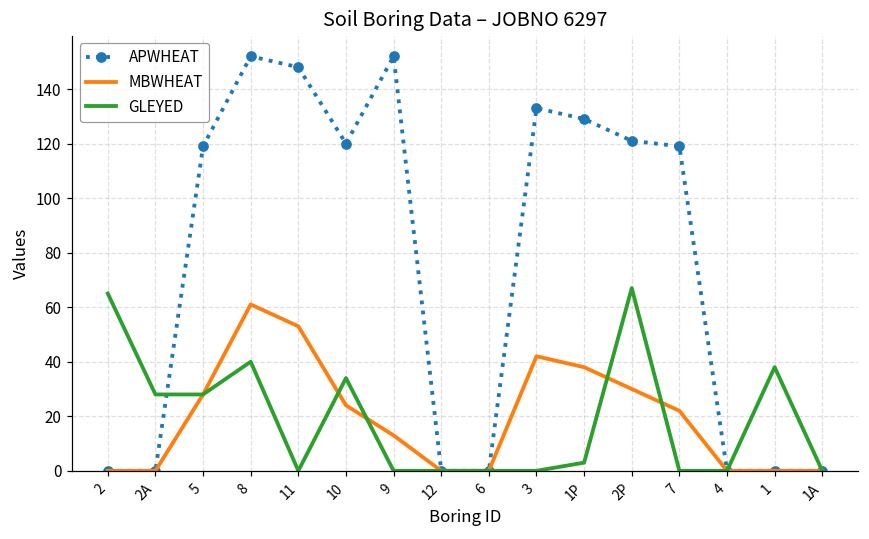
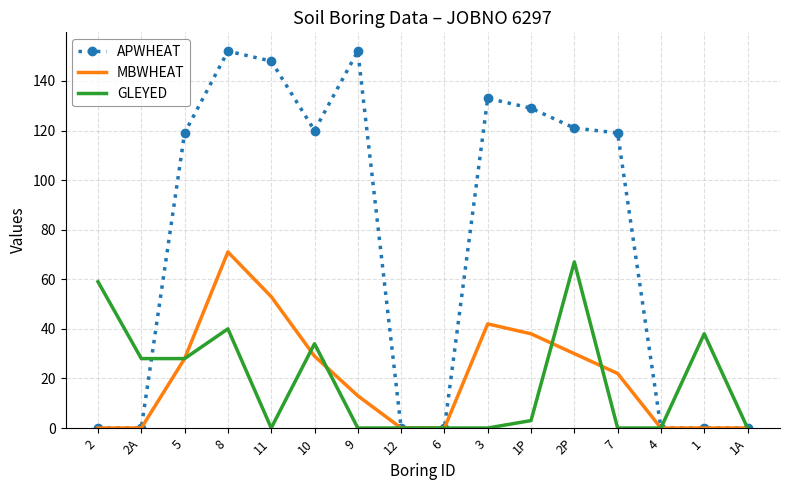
  {
    "APWHEAT": {
      "5": 119,
      "8": 152,
      "11": 148,
      "10": 120,
      "9": 152,
      "3": 133,
      "1P": 129,
      "2P": 121,
      "7": 119
    },
    "MBWHEAT": {
-     "8": 61,
+     "8": 71,
      "11": 53,
-     "10": 24,
+     "10": 29,
      "9": 13,
      "3": 42,
      "1P": 38,
      "2P": 30,
      "7": 22
    },
    "GLEYED": {
-     "2": 65,
+     "2": 59,
      "2A": 28,
      "8": 40,
      "11": 0,
      "10": 34,
      "9": 0,
      "3": 0,
      "1P": 3,
      "2P": 67,
      "7": 0,
      "1": 38
    }
  }
